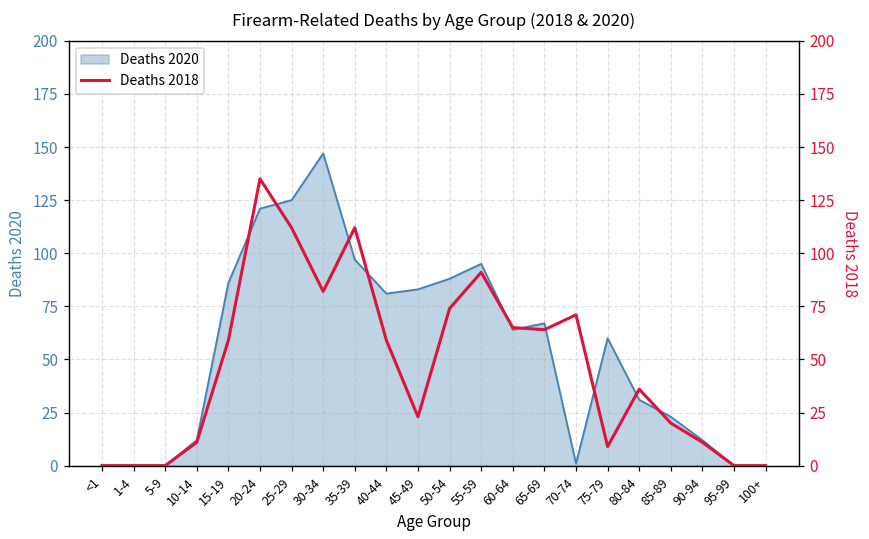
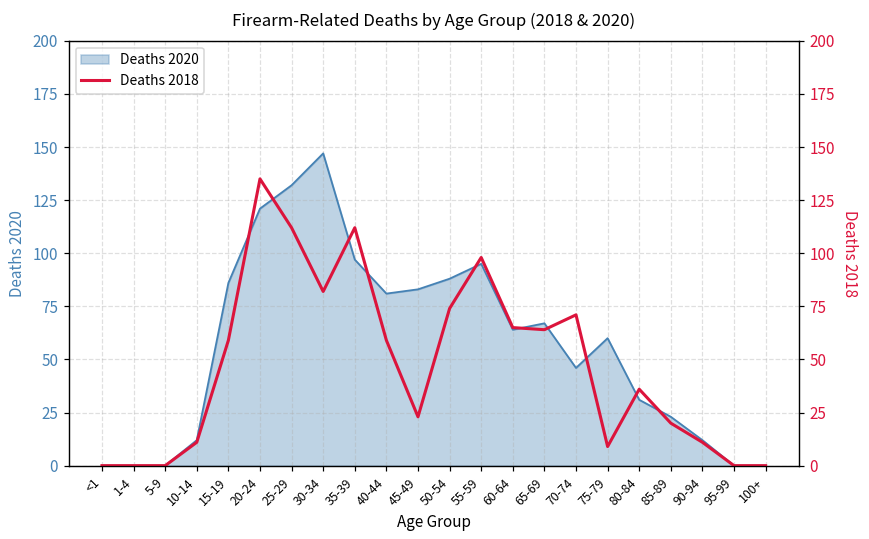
  {
    "Deaths 2020": {
      "<1": 0,
      "1-4": 0,
      "5-9": 0,
      "10-14": 12,
      "15-19": 86,
      "20-24": 121,
-     "25-29": 125,
+     "25-29": 132,
      "30-34": 147,
      "35-39": 97,
      "40-44": 81,
      "45-49": 83,
      "50-54": 88,
      "55-59": 95,
      "60-64": 64,
      "65-69": 67,
-     "70-74": 1,
+     "70-74": 46,
      "75-79": 60,
      "80-84": 31,
      "85-89": 23,
      "90-94": 12,
      "95-99": 0,
      "100+": 0
    },
    "Deaths 2018": {
      "<1": 0,
      "1-4": 0,
      "5-9": 0,
      "10-14": 11,
      "15-19": 59,
      "20-24": 135,
      "25-29": 112,
      "30-34": 82,
      "35-39": 112,
      "40-44": 59,
      "45-49": 23,
      "50-54": 74,
-     "55-59": 91,
+     "55-59": 98,
      "60-64": 65,
      "65-69": 64,
      "70-74": 71,
      "75-79": 9,
      "80-84": 36,
      "85-89": 20,
      "90-94": 11,
      "95-99": 0,
      "100+": 0
    }
  }
